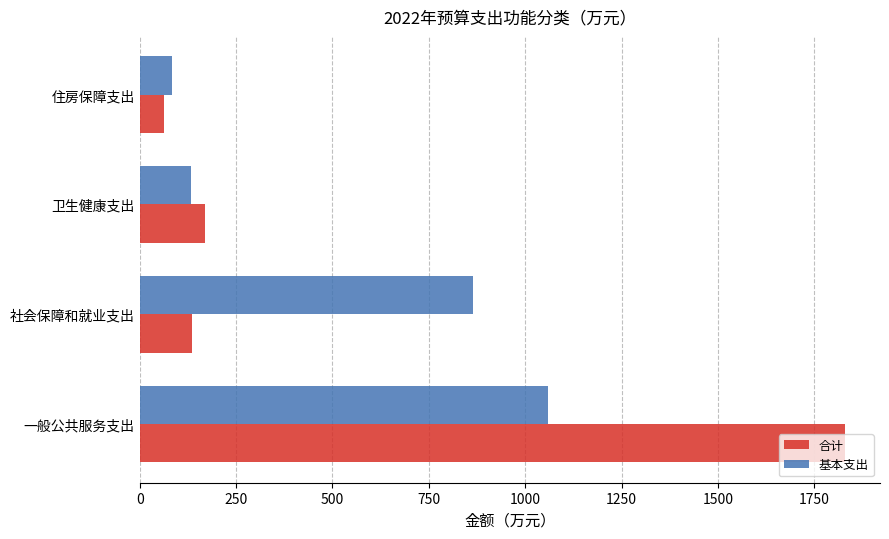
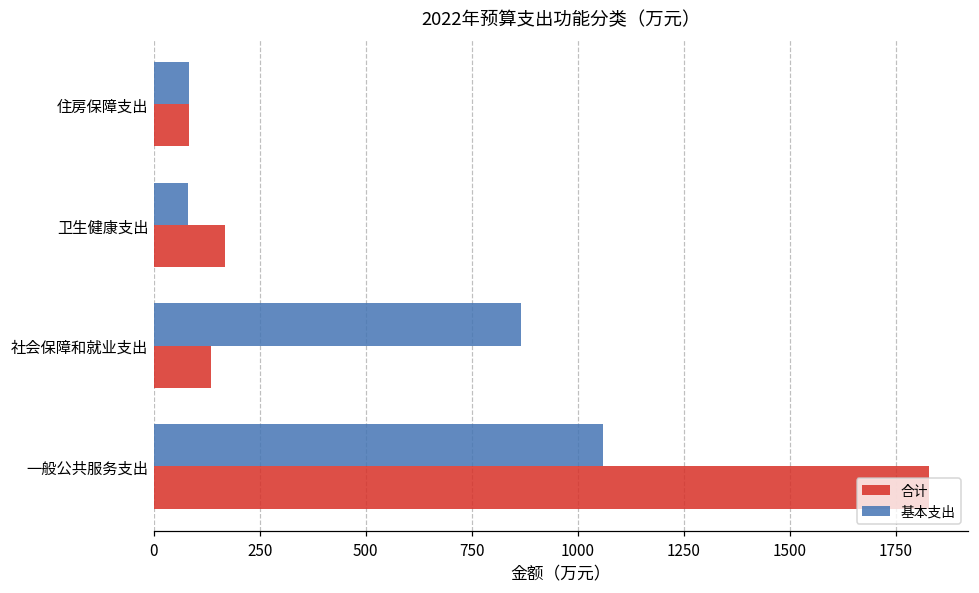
  {
    "合计": {
-     "住房保障支出": 60,
+     "住房保障支出": 80,
      "卫生健康支出": 170,
      "社会保障和就业支出": 140
    },
    "基本支出": {
      "住房保障支出": 80,
-     "卫生健康支出": 130,
+     "卫生健康支出": 80,
      "社会保障和就业支出": 870,
      "一般公共服务支出": 1060
    }
  }
